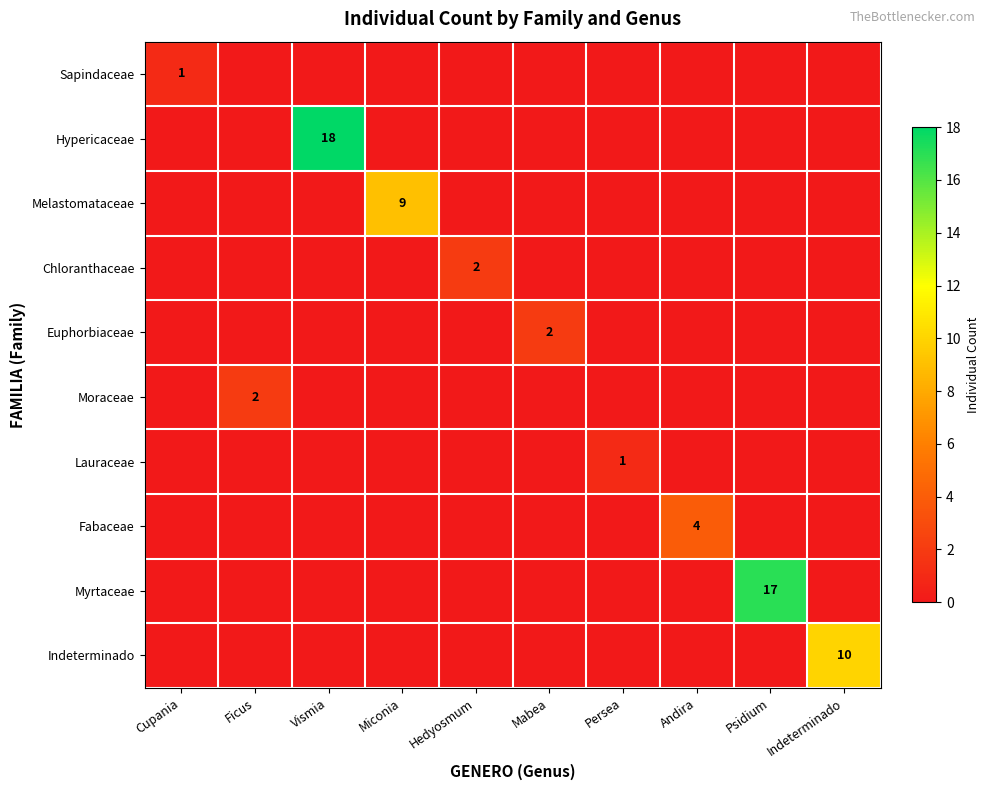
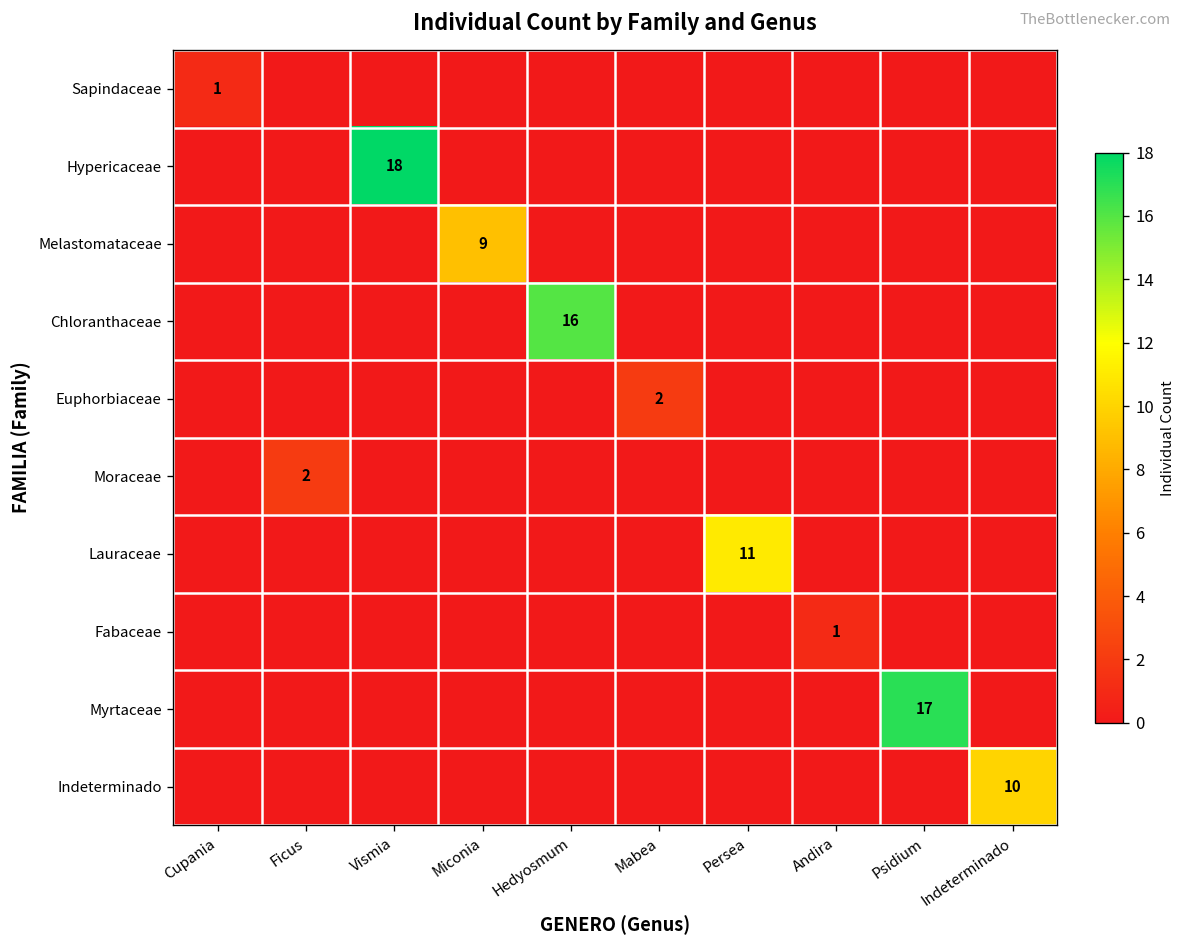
  {
    "Sapindaceae": {
      "Cupania": 1
    },
    "Hypericaceae": {
      "Vismia": 18
    },
    "Melastomataceae": {
      "Miconia": 9
    },
    "Chloranthaceae": {
-     "Hedyosmum": 2
+     "Hedyosmum": 16
    },
    "Euphorbiaceae": {
      "Mabea": 2
    },
    "Moraceae": {
      "Ficus": 2
    },
    "Lauraceae": {
-     "Persea": 1
+     "Persea": 11
    },
    "Fabaceae": {
-     "Andira": 4
+     "Andira": 1
    },
    "Myrtaceae": {
      "Psidium": 17
    },
    "Indeterminado": {
      "Indeterminado": 10
    }
  }
